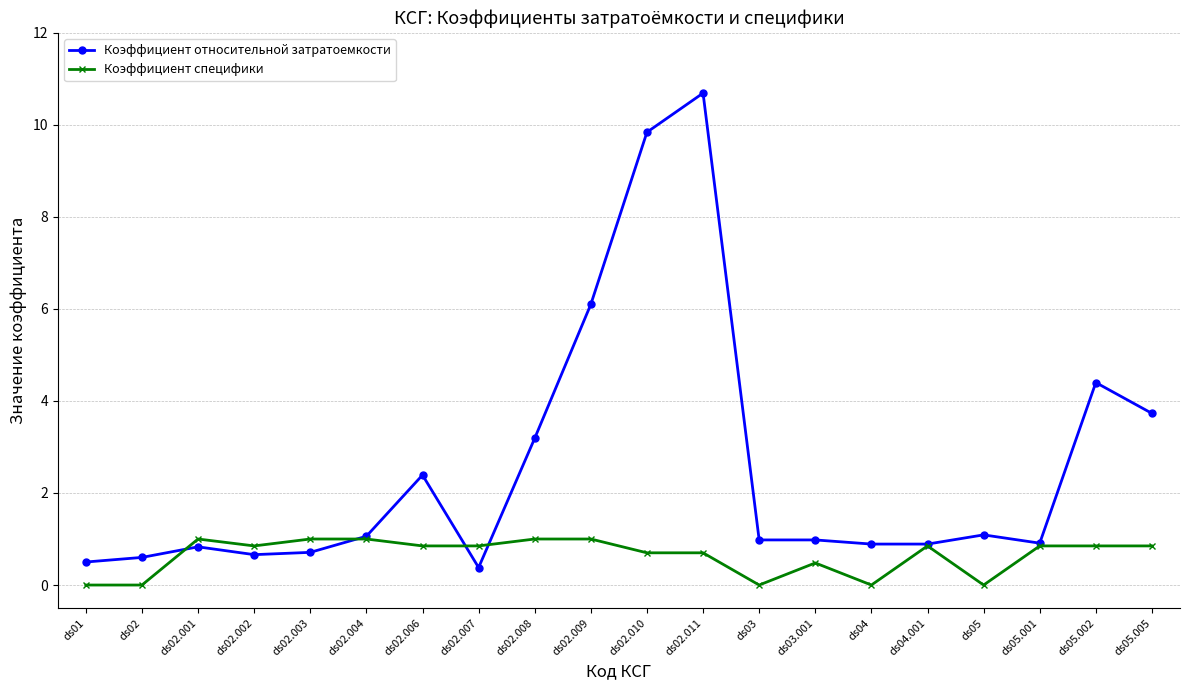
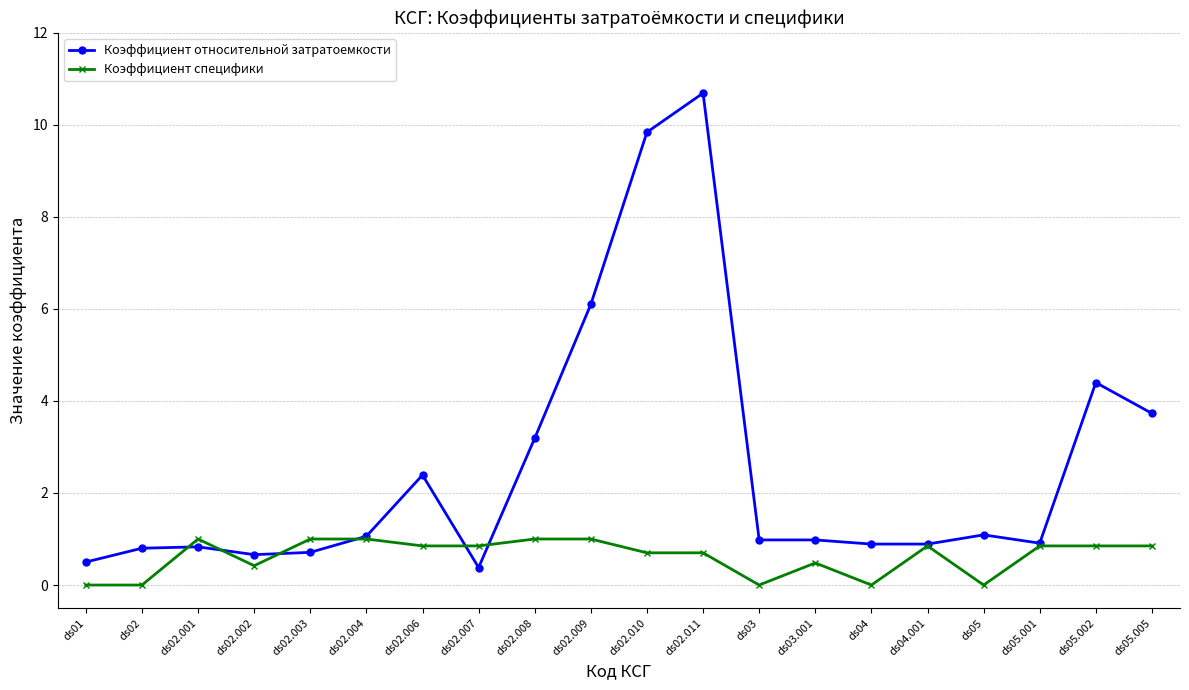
  {
    "Коэффициент относительной затратоемкости": {
      "ds01": 0.5,
-     "ds02": 0.6,
+     "ds02": 0.8,
      "ds02.001": 0.8,
      "ds02.002": 0.7,
      "ds02.003": 0.7,
      "ds02.004": 1.1,
      "ds02.006": 2.4,
      "ds02.007": 0.4,
      "ds02.008": 3.2,
      "ds02.009": 6.1,
      "ds02.010": 9.8,
      "ds02.011": 10.7,
      "ds03": 1.0,
      "ds03.001": 1.0,
      "ds04": 0.9,
      "ds05": 1.1,
      "ds05.001": 0.9,
      "ds05.002": 4.4,
      "ds05.005": 3.7
    },
    "Коэффициент специфики": {
      "ds01": 0.0,
      "ds02": 0.0,
      "ds02.001": 1.0,
-     "ds02.002": 0.9,
+     "ds02.002": 0.4,
      "ds02.003": 1.0,
      "ds02.004": 1.0,
      "ds02.006": 0.9,
      "ds02.007": 0.9,
      "ds02.008": 1.0,
      "ds02.009": 1.0,
      "ds02.010": 0.7,
      "ds02.011": 0.7,
      "ds03": 0.0,
      "ds03.001": 0.5,
      "ds04": 0.0,
      "ds05": 0.0,
      "ds05.001": 0.9,
      "ds05.002": 0.9,
      "ds05.005": 0.9
    }
  }
